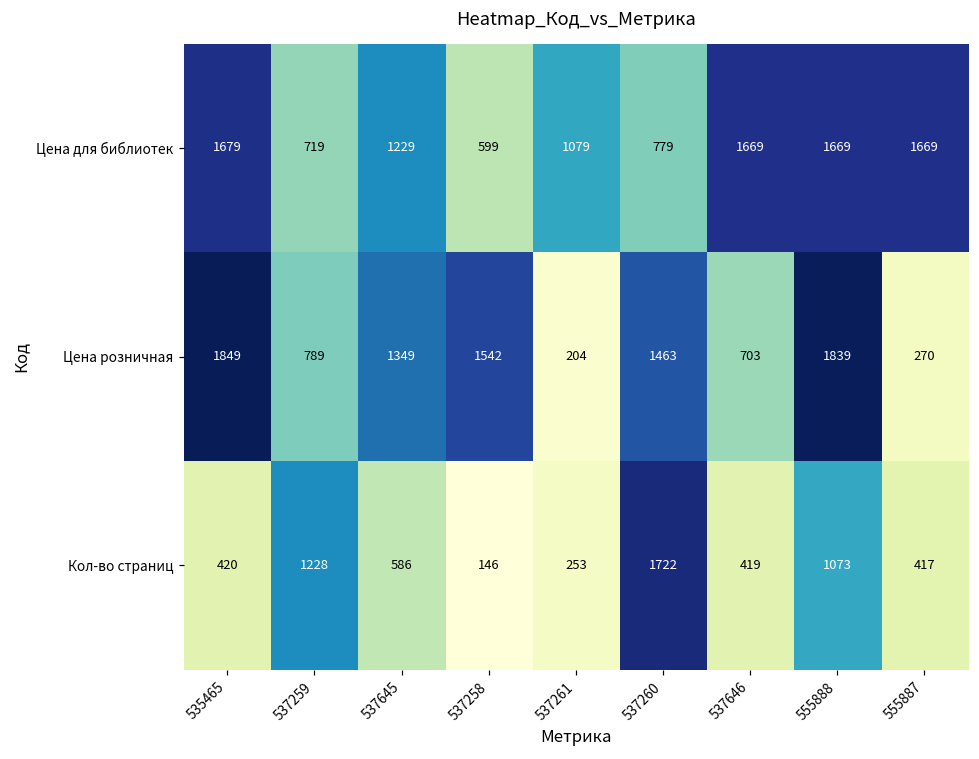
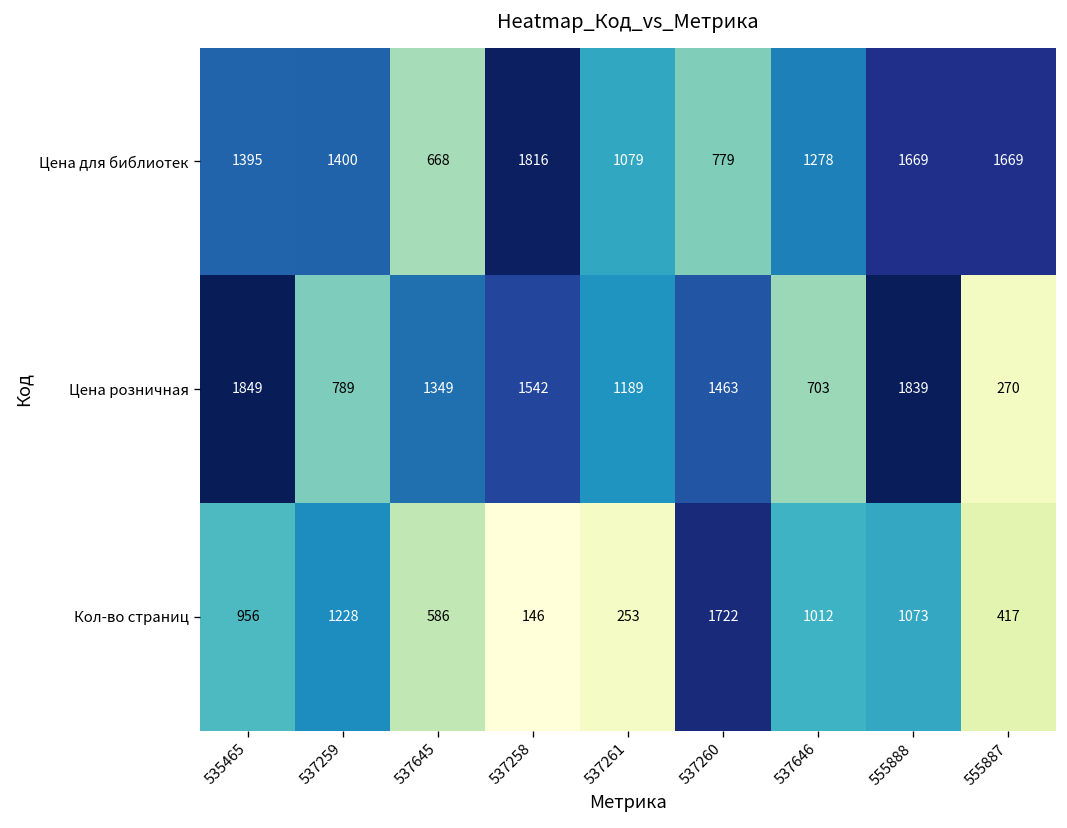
  {
    "Цена для библиотек": {
-     "535465": 1679,
-     "537259": 719,
-     "537645": 1229,
-     "537258": 599,
+     "535465": 1395,
+     "537259": 1400,
+     "537645": 668,
+     "537258": 1816,
      "537261": 1079,
      "537260": 779,
-     "537646": 1669,
+     "537646": 1278,
      "555888": 1669,
      "555887": 1669
    },
    "Цена розничная": {
      "535465": 1849,
      "537259": 789,
      "537645": 1349,
      "537258": 1542,
-     "537261": 204,
+     "537261": 1189,
      "537260": 1463,
      "537646": 703,
      "555888": 1839,
      "555887": 270
    },
    "Кол-во страниц": {
-     "535465": 420,
+     "535465": 956,
      "537259": 1228,
      "537645": 586,
      "537258": 146,
      "537261": 253,
      "537260": 1722,
-     "537646": 419,
+     "537646": 1012,
      "555888": 1073,
      "555887": 417
    }
  }
